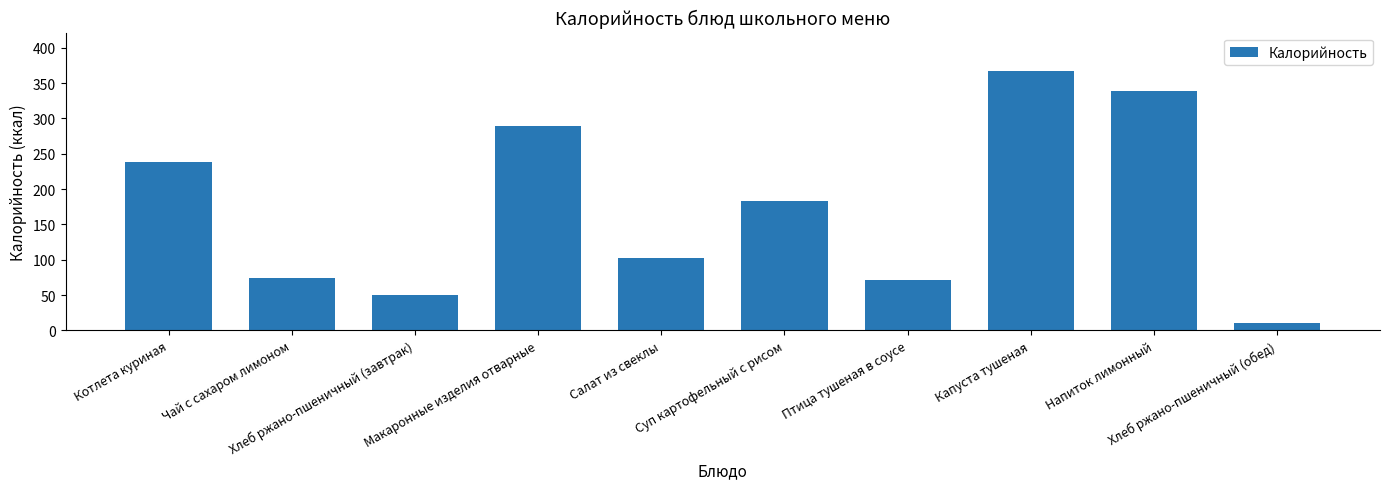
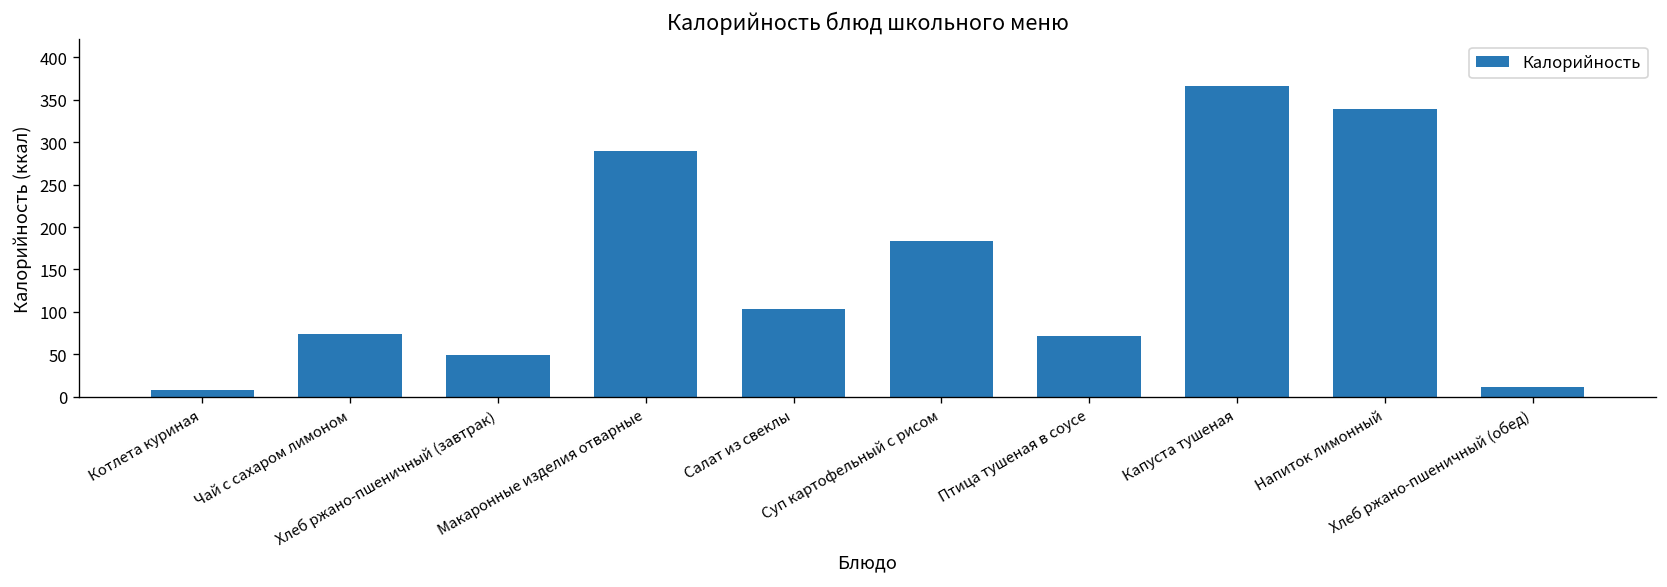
  {
-   "Котлета куриная": 240,
+   "Котлета куриная": 10,
    "Чай с сахаром лимоном": 70,
    "Хлеб ржано-пшеничный (завтрак)": 50,
    "Макаронные изделия отварные": 290,
    "Салат из свеклы": 100,
    "Суп картофельный с рисом": 180,
    "Птица тушеная в соусе": 70,
    "Капуста тушеная": 370,
    "Напиток лимонный": 340,
    "Хлеб ржано-пшеничный (обед)": 10
  }
